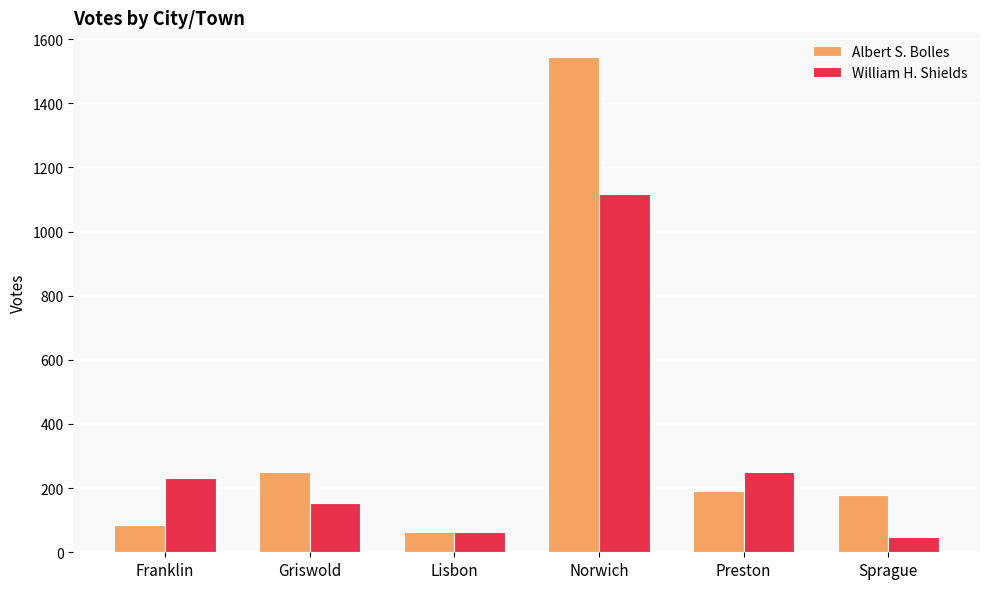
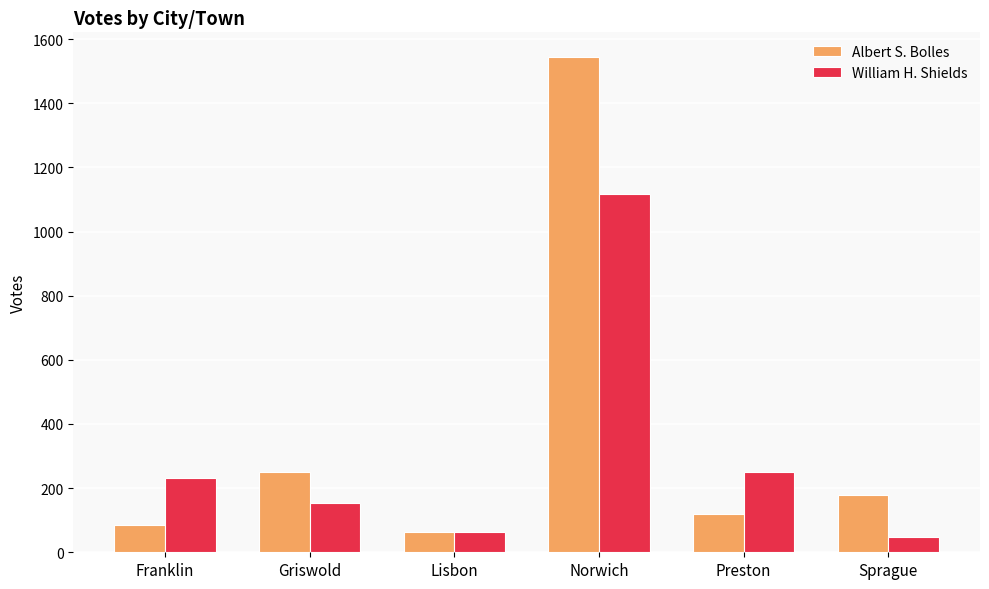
  {
    "Albert S. Bolles": {
      "Franklin": 80,
      "Griswold": 250,
      "Lisbon": 60,
      "Norwich": 1540,
-     "Preston": 190,
+     "Preston": 120,
      "Sprague": 180
    },
    "William H. Shields": {
      "Franklin": 230,
      "Griswold": 150,
      "Lisbon": 60,
      "Norwich": 1120,
      "Preston": 250,
      "Sprague": 50
    }
  }
